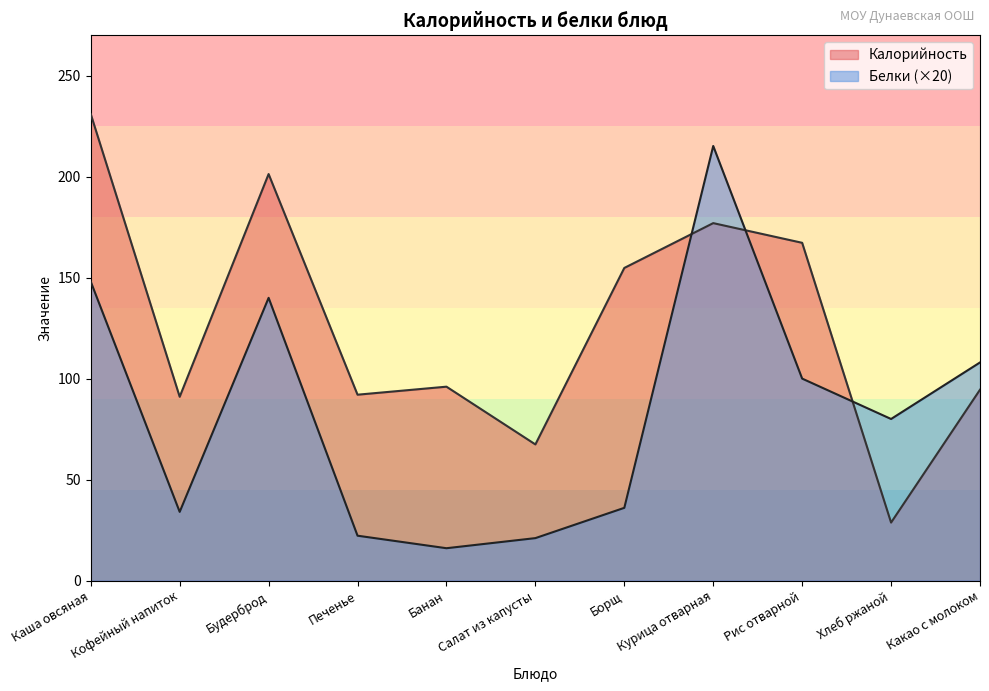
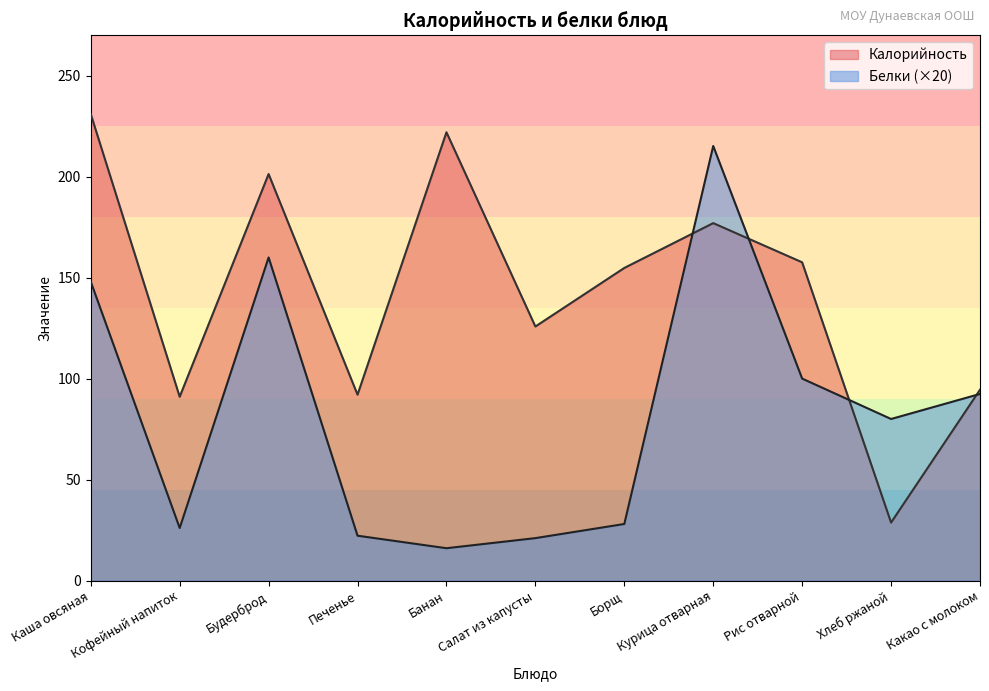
  {
    "Калорийность": {
      "Каша овсяная": 231,
      "Кофейный напиток": 91,
      "Будерброд": 201,
      "Печенье": 92,
-     "Банан": 96,
-     "Салат из капусты": 67,
+     "Банан": 222,
+     "Салат из капусты": 126,
      "Борщ": 155,
      "Курица отварная": 177,
-     "Рис отварной": 167,
+     "Рис отварной": 158,
      "Хлеб ржаной": 29,
      "Какао с молоком": 95
    },
    "Белки (×20)": {
      "Каша овсяная": 148,
-     "Кофейный напиток": 34,
-     "Будерброд": 140,
+     "Кофейный напиток": 26,
+     "Будерброд": 160,
      "Печенье": 22,
      "Банан": 16,
      "Салат из капусты": 21,
-     "Борщ": 36,
+     "Борщ": 28,
      "Курица отварная": 215,
      "Рис отварной": 100,
      "Хлеб ржаной": 80,
-     "Какао с молоком": 108
+     "Какао с молоком": 92
    }
  }
